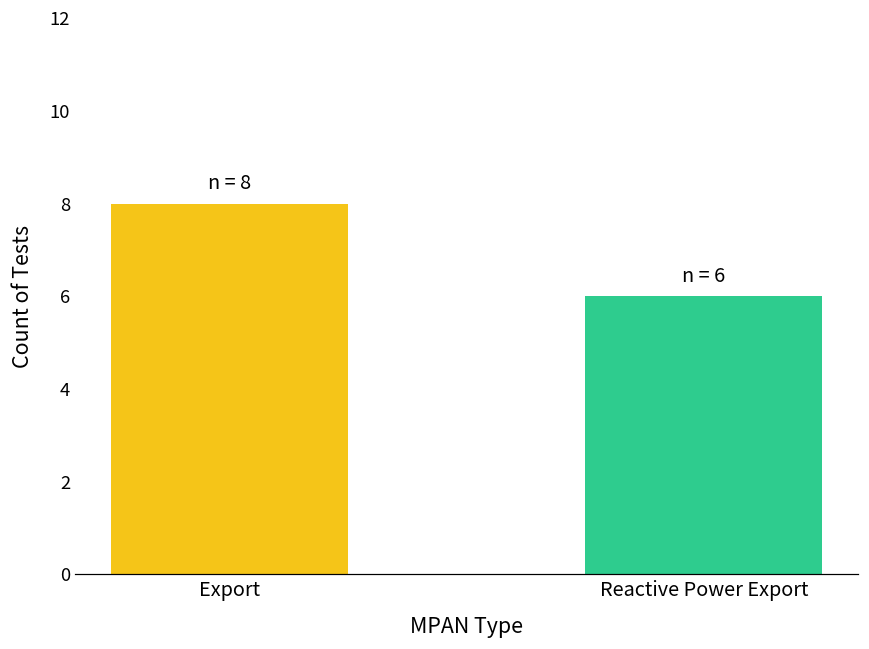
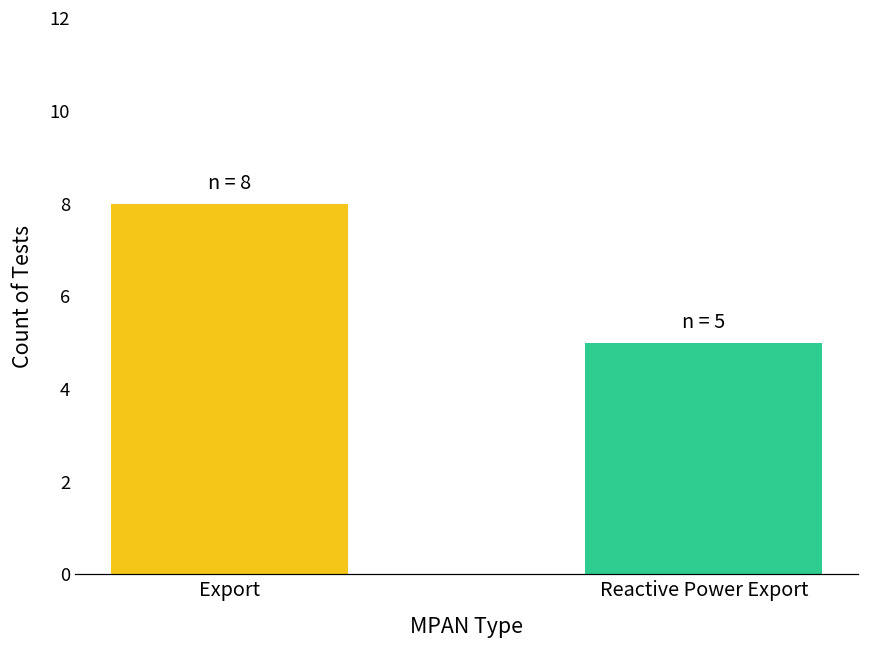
  {
    "Export": 8,
-   "Reactive Power Export": 6
+   "Reactive Power Export": 5
  }
